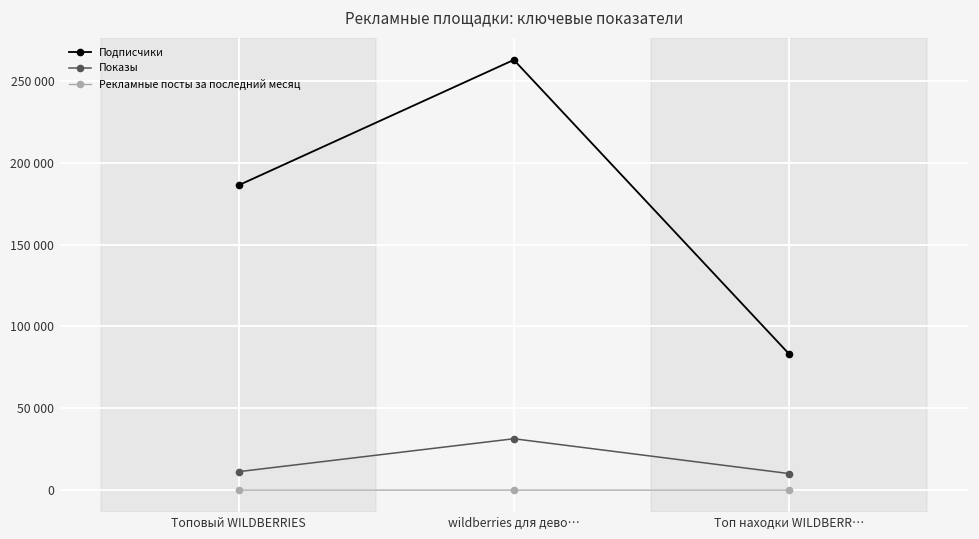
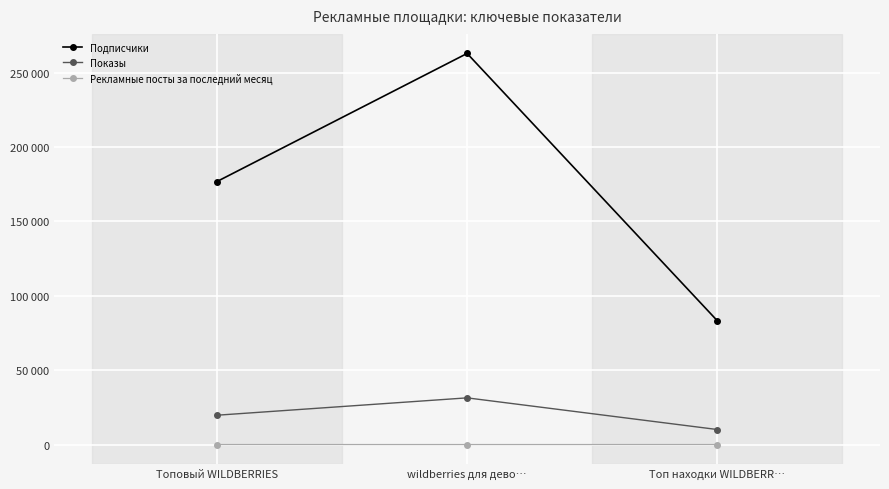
  {
    "Подписчики": {
-     "Топовый WILDBERRIES": 186000,
+     "Топовый WILDBERRIES": 177000,
      "wildberries для дево…": 263000,
      "Топ находки WILDBERR…": 83000
    },
    "Показы": {
-     "Топовый WILDBERRIES": 11000,
+     "Топовый WILDBERRIES": 20000,
      "wildberries для дево…": 31000,
      "Топ находки WILDBERR…": 10000
    },
    "Рекламные посты за последний месяц": {
      "Топовый WILDBERRIES": 0,
      "wildberries для дево…": 0,
      "Топ находки WILDBERR…": 0
    }
  }
